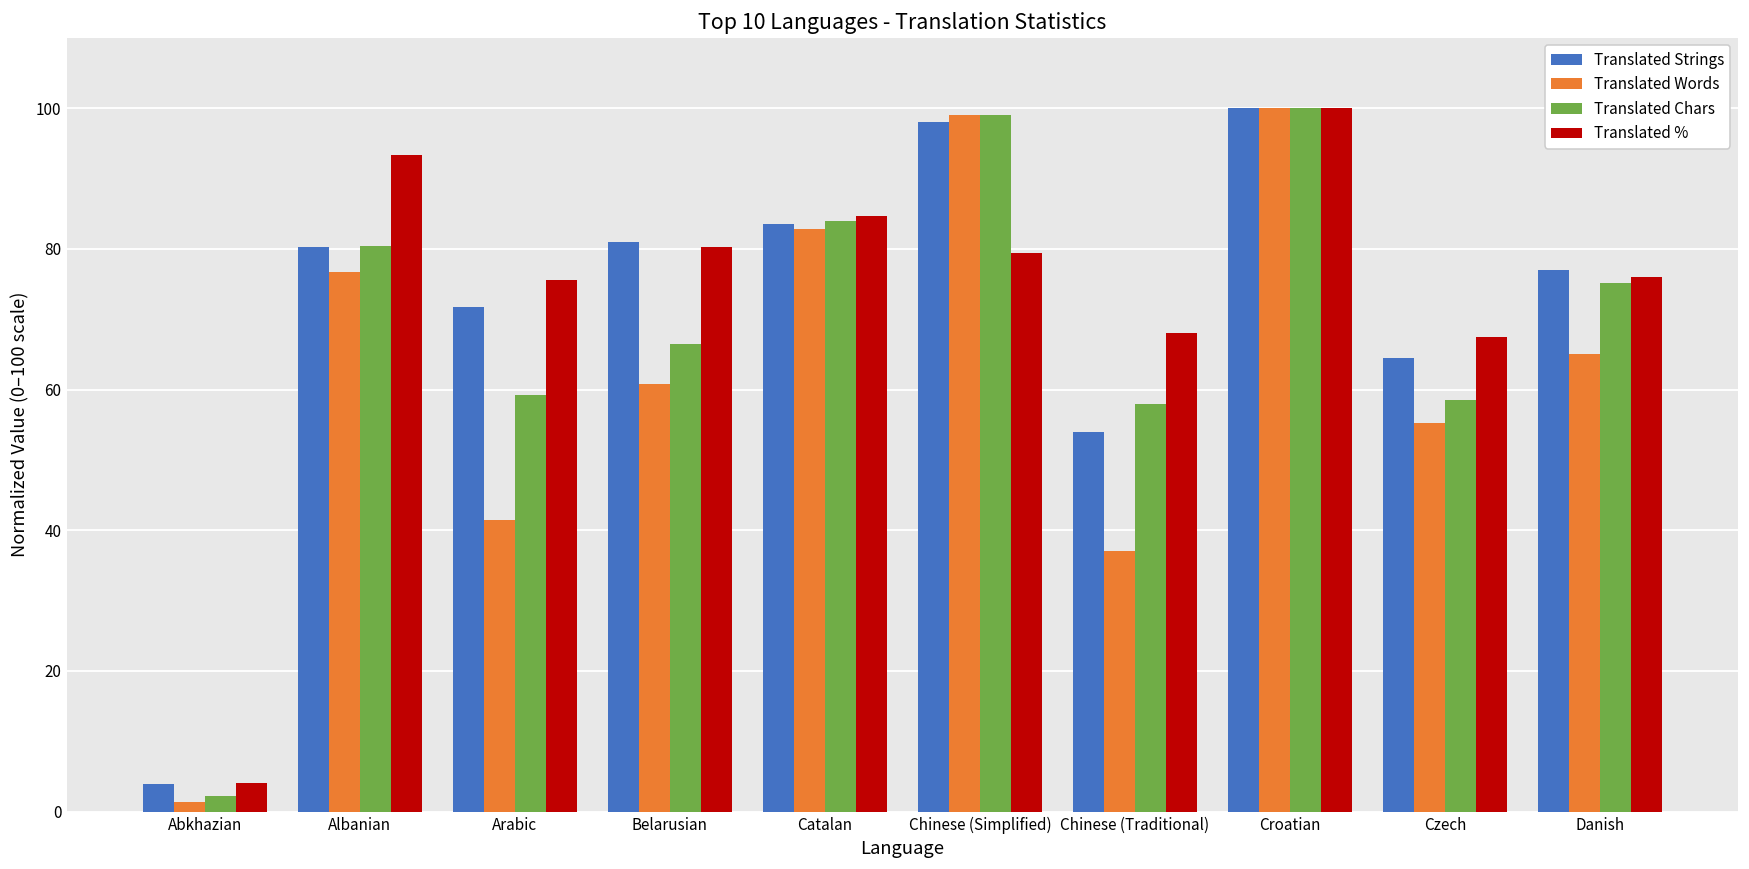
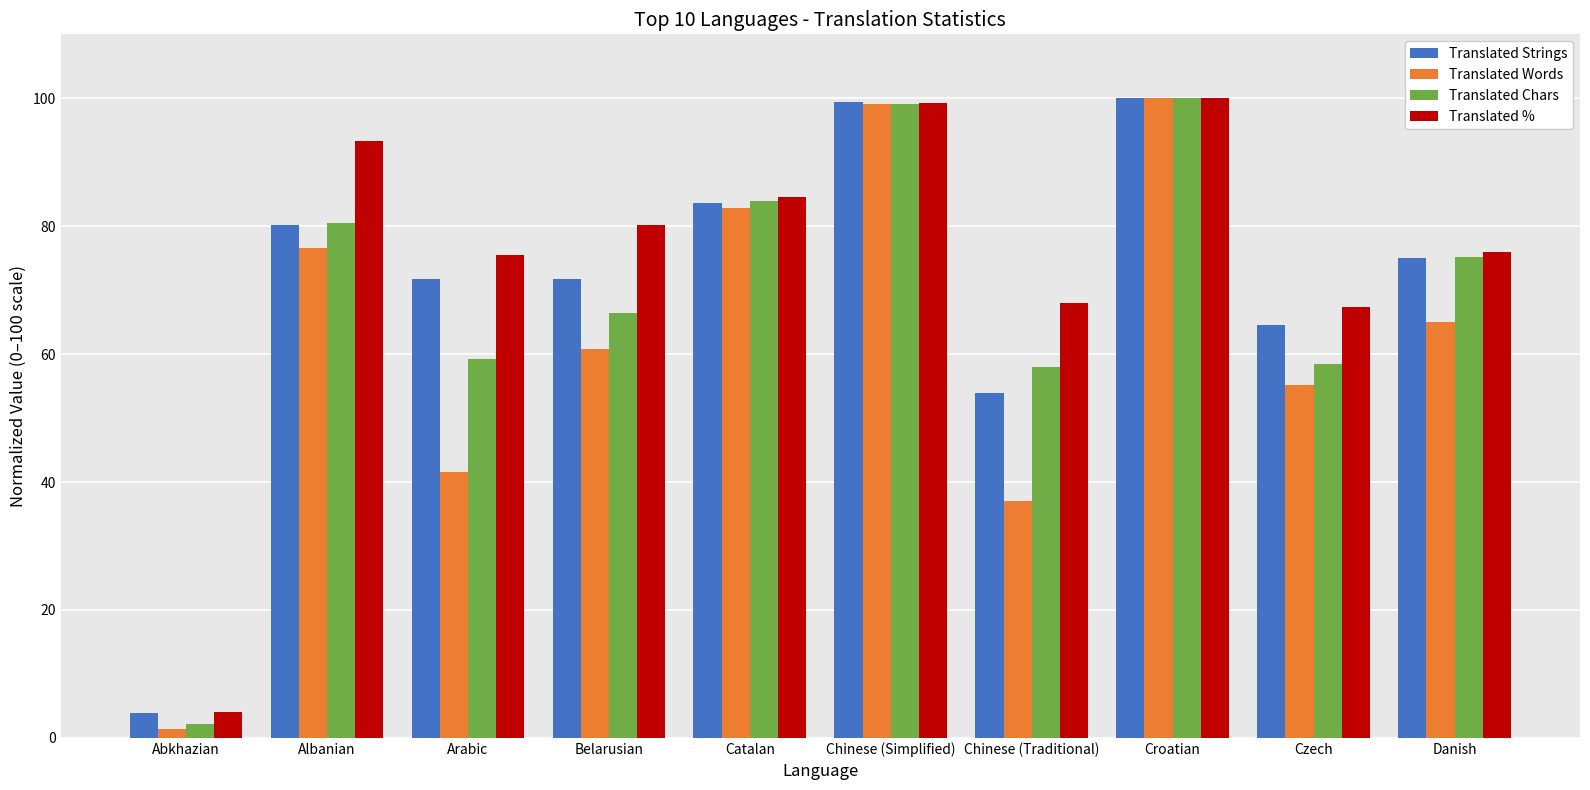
  {
    "Translated Strings": {
      "Abkhazian": 4,
      "Albanian": 80,
      "Arabic": 72,
-     "Belarusian": 81,
+     "Belarusian": 72,
      "Catalan": 84,
-     "Chinese (Simplified)": 98,
+     "Chinese (Simplified)": 99,
      "Chinese (Traditional)": 54,
      "Croatian": 100,
      "Czech": 64,
-     "Danish": 77
+     "Danish": 75
    },
    "Translated Words": {
      "Abkhazian": 1,
      "Albanian": 77,
      "Arabic": 42,
      "Belarusian": 61,
      "Catalan": 83,
      "Chinese (Simplified)": 99,
      "Chinese (Traditional)": 37,
      "Croatian": 100,
      "Czech": 55,
      "Danish": 65
    },
    "Translated Chars": {
      "Abkhazian": 2,
      "Albanian": 80,
      "Arabic": 59,
      "Belarusian": 66,
      "Catalan": 84,
      "Chinese (Simplified)": 99,
      "Chinese (Traditional)": 58,
      "Croatian": 100,
      "Czech": 58,
      "Danish": 75
    },
    "Translated %": {
      "Abkhazian": 4,
      "Albanian": 93,
      "Arabic": 76,
      "Belarusian": 80,
      "Catalan": 85,
-     "Chinese (Simplified)": 79,
+     "Chinese (Simplified)": 99,
      "Chinese (Traditional)": 68,
      "Croatian": 100,
      "Czech": 67,
      "Danish": 76
    }
  }
